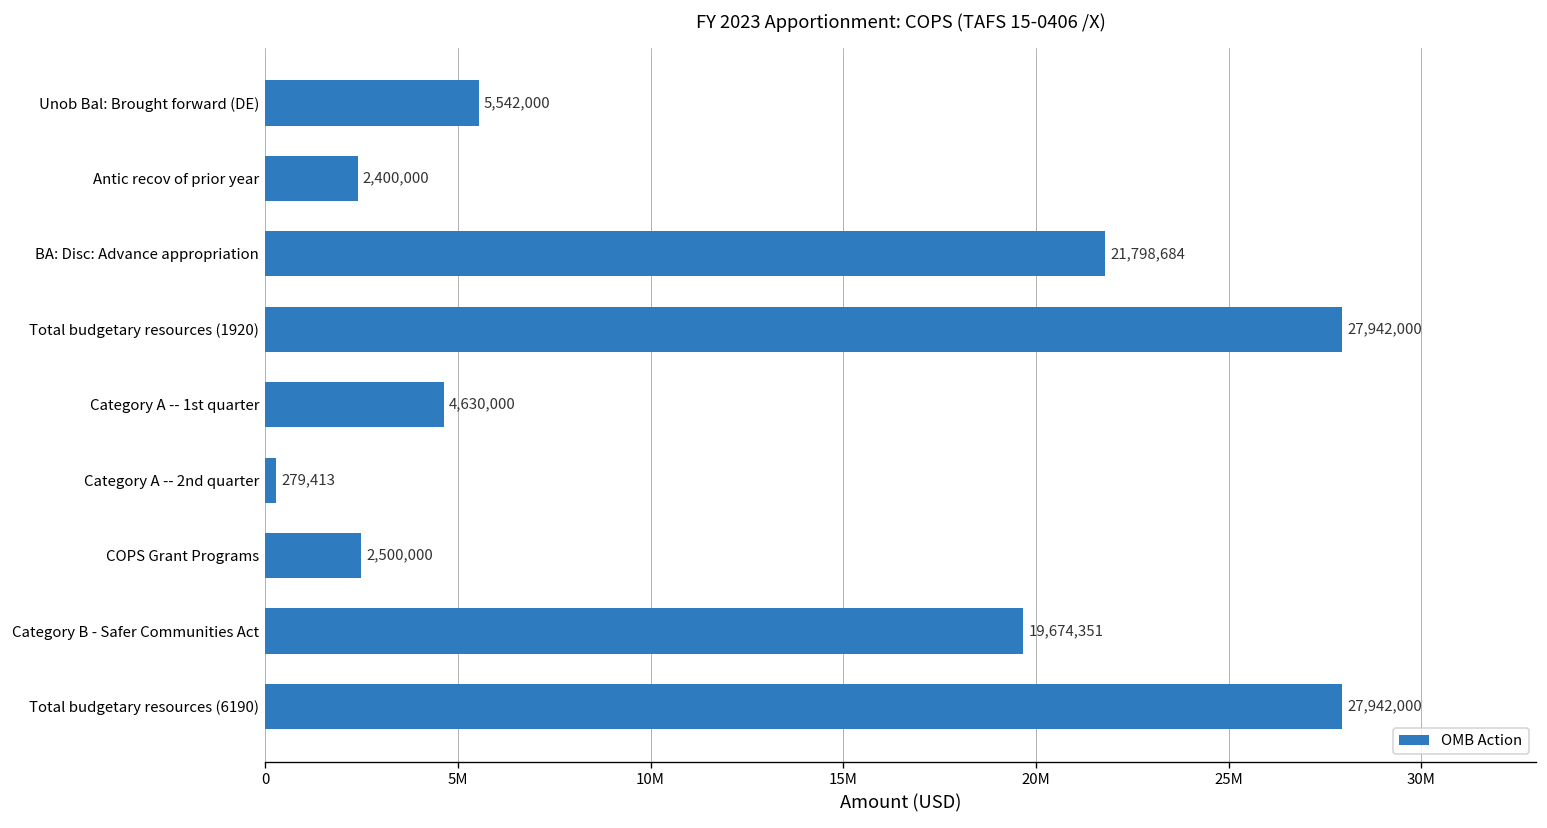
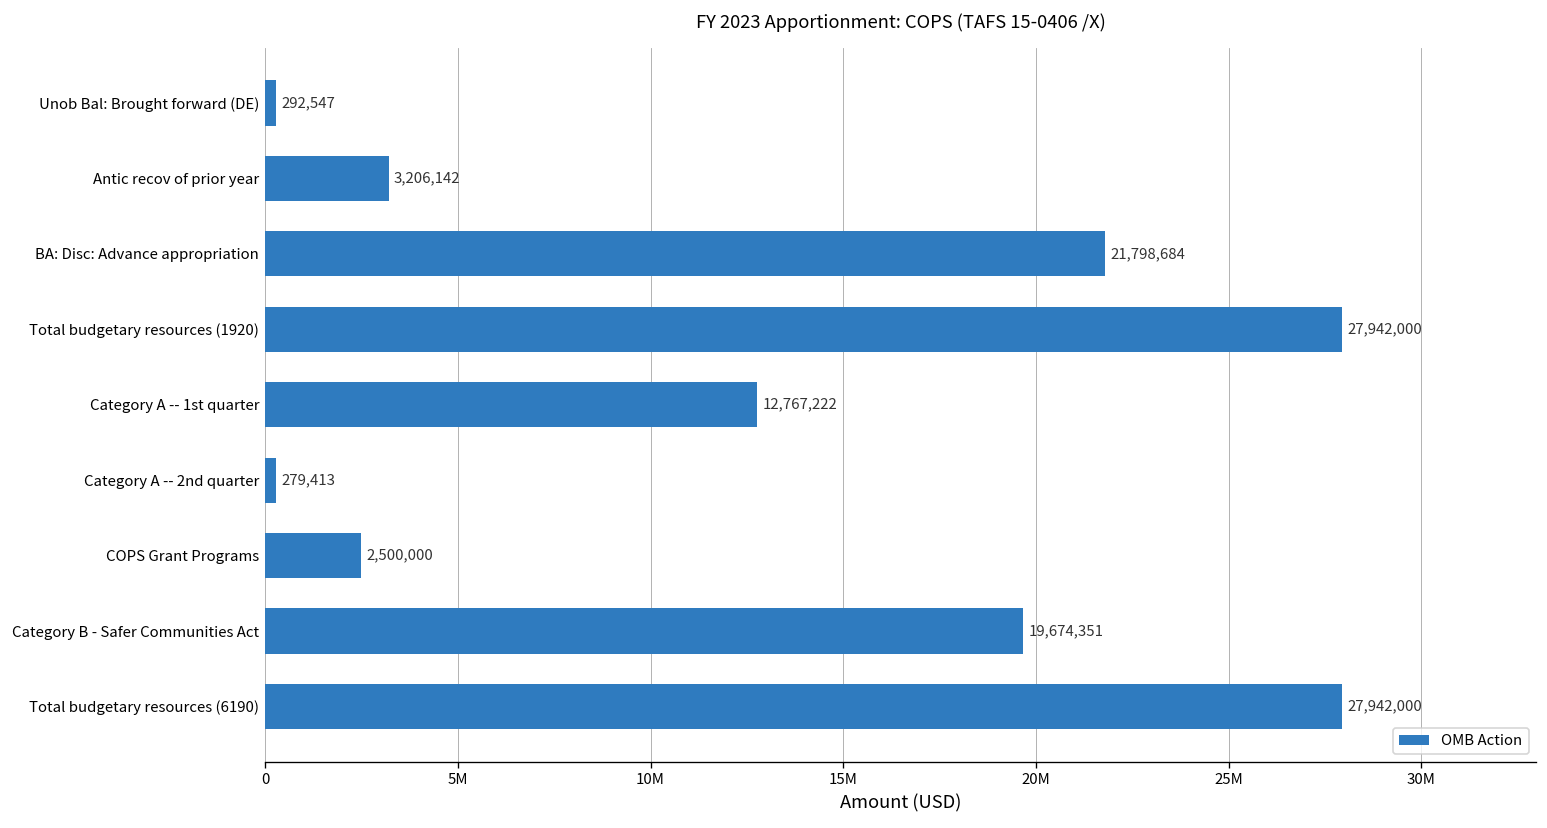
  {
-   "Unob Bal: Brought forward (DE)": "5,542,000",
-   "Antic recov of prior year": "2,400,000",
+   "Unob Bal: Brought forward (DE)": "292,547",
+   "Antic recov of prior year": "3,206,142",
    "BA: Disc: Advance appropriation": "21,798,684",
    "Total budgetary resources (1920)": "27,942,000",
-   "Category A -- 1st quarter": "4,630,000",
+   "Category A -- 1st quarter": "12,767,222",
    "Category A -- 2nd quarter": "279,413",
    "COPS Grant Programs": "2,500,000",
    "Category B - Safer Communities Act": "19,674,351",
    "Total budgetary resources (6190)": "27,942,000"
  }
